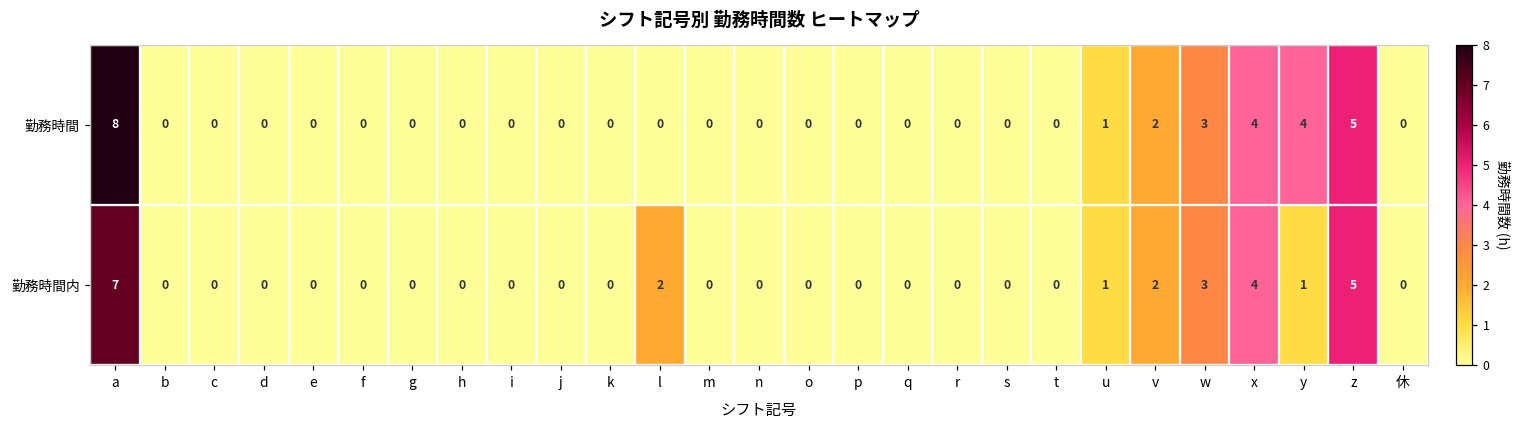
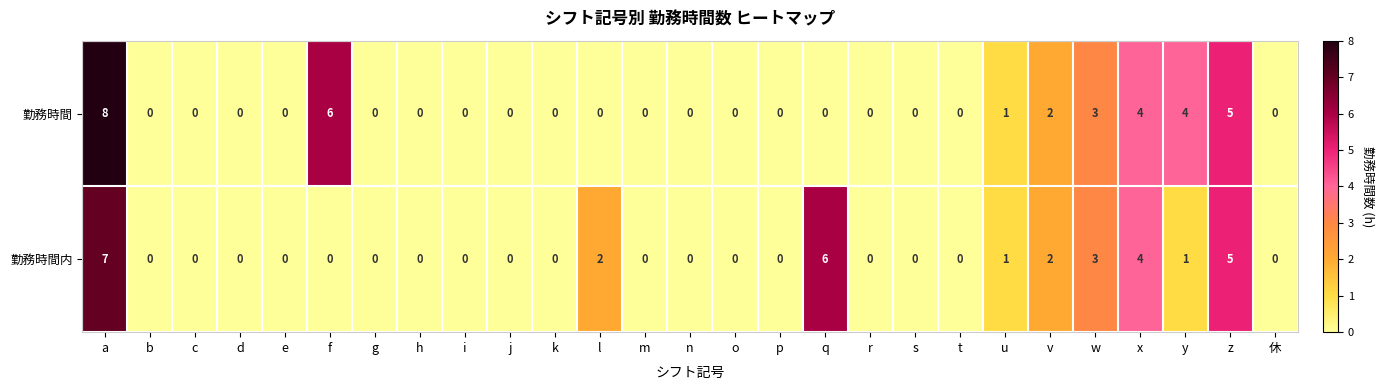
  {
    "勤務時間": {
      "a": 8,
      "b": 0,
      "c": 0,
      "d": 0,
      "e": 0,
-     "f": 0,
+     "f": 6,
      "g": 0,
      "h": 0,
      "i": 0,
      "j": 0,
      "k": 0,
      "l": 0,
      "m": 0,
      "n": 0,
      "o": 0,
      "p": 0,
      "q": 0,
      "r": 0,
      "s": 0,
      "t": 0,
      "u": 1,
      "v": 2,
      "w": 3,
      "x": 4,
      "y": 4,
      "z": 5,
      "休": 0
    },
    "勤務時間内": {
      "a": 7,
      "b": 0,
      "c": 0,
      "d": 0,
      "e": 0,
      "f": 0,
      "g": 0,
      "h": 0,
      "i": 0,
      "j": 0,
      "k": 0,
      "l": 2,
      "m": 0,
      "n": 0,
      "o": 0,
      "p": 0,
-     "q": 0,
+     "q": 6,
      "r": 0,
      "s": 0,
      "t": 0,
      "u": 1,
      "v": 2,
      "w": 3,
      "x": 4,
      "y": 1,
      "z": 5,
      "休": 0
    }
  }
